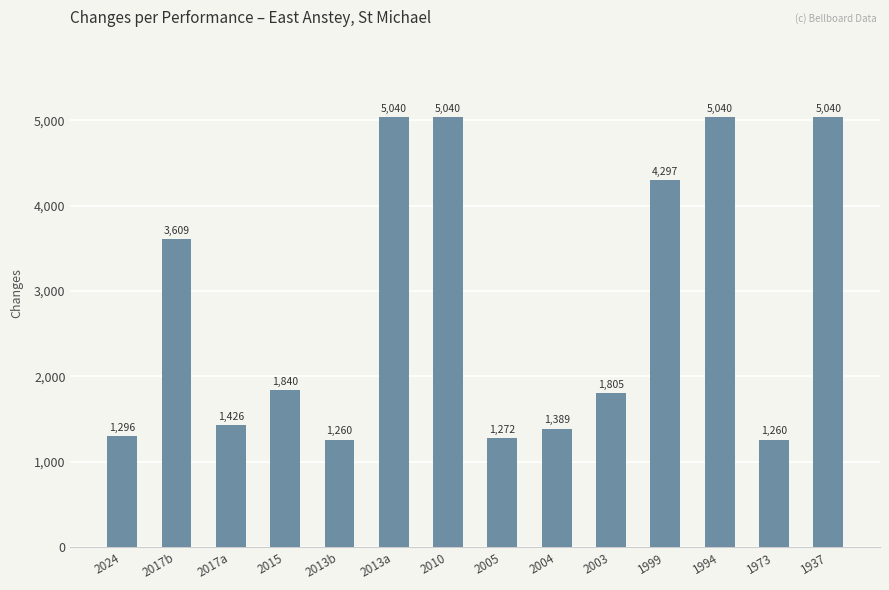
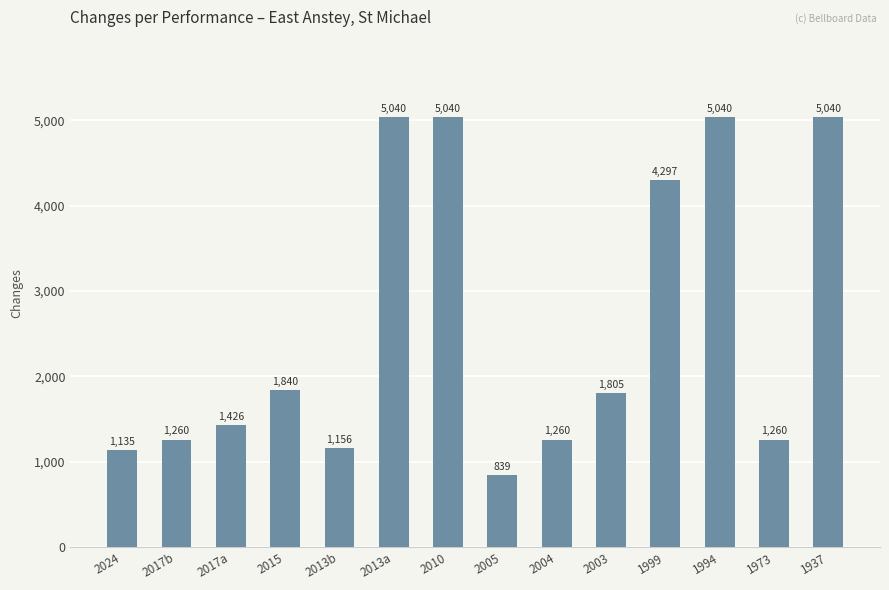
  {
-   "2024": "1,296",
-   "2017b": "3,609",
+   "2024": "1,135",
+   "2017b": "1,260",
    "2017a": "1,426",
    "2015": "1,840",
-   "2013b": "1,260",
+   "2013b": "1,156",
    "2013a": "5,040",
    "2010": "5,040",
-   "2005": "1,272",
-   "2004": "1,389",
+   "2005": "839",
+   "2004": "1,260",
    "2003": "1,805",
    "1999": "4,297",
    "1994": "5,040",
    "1973": "1,260",
    "1937": "5,040"
  }
